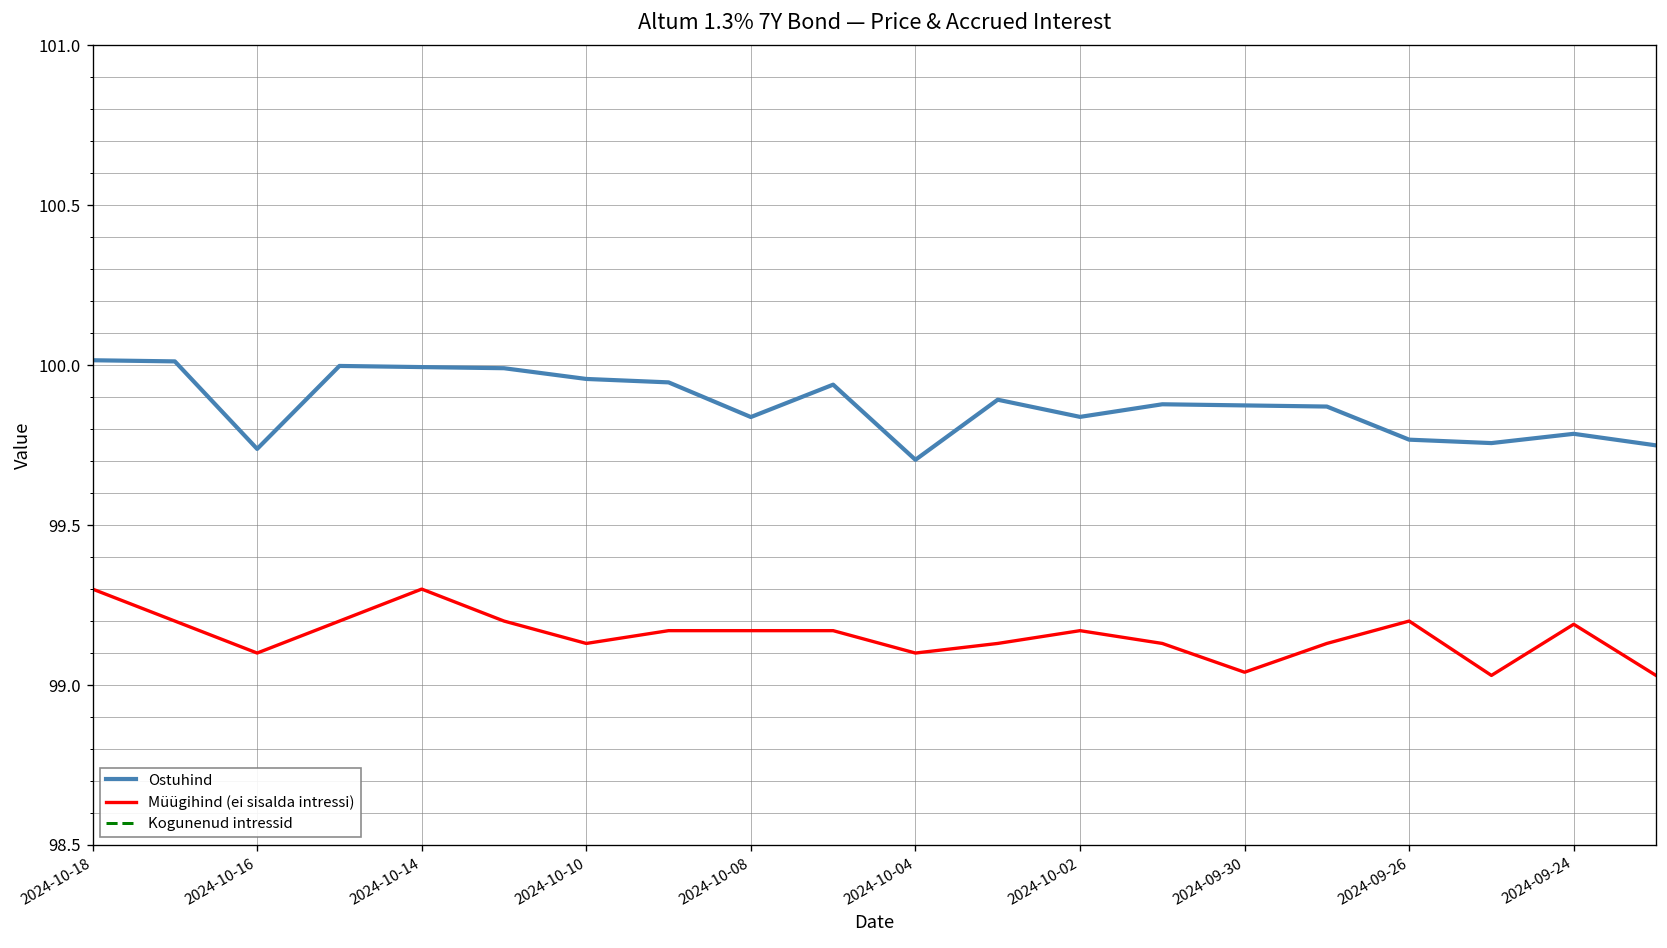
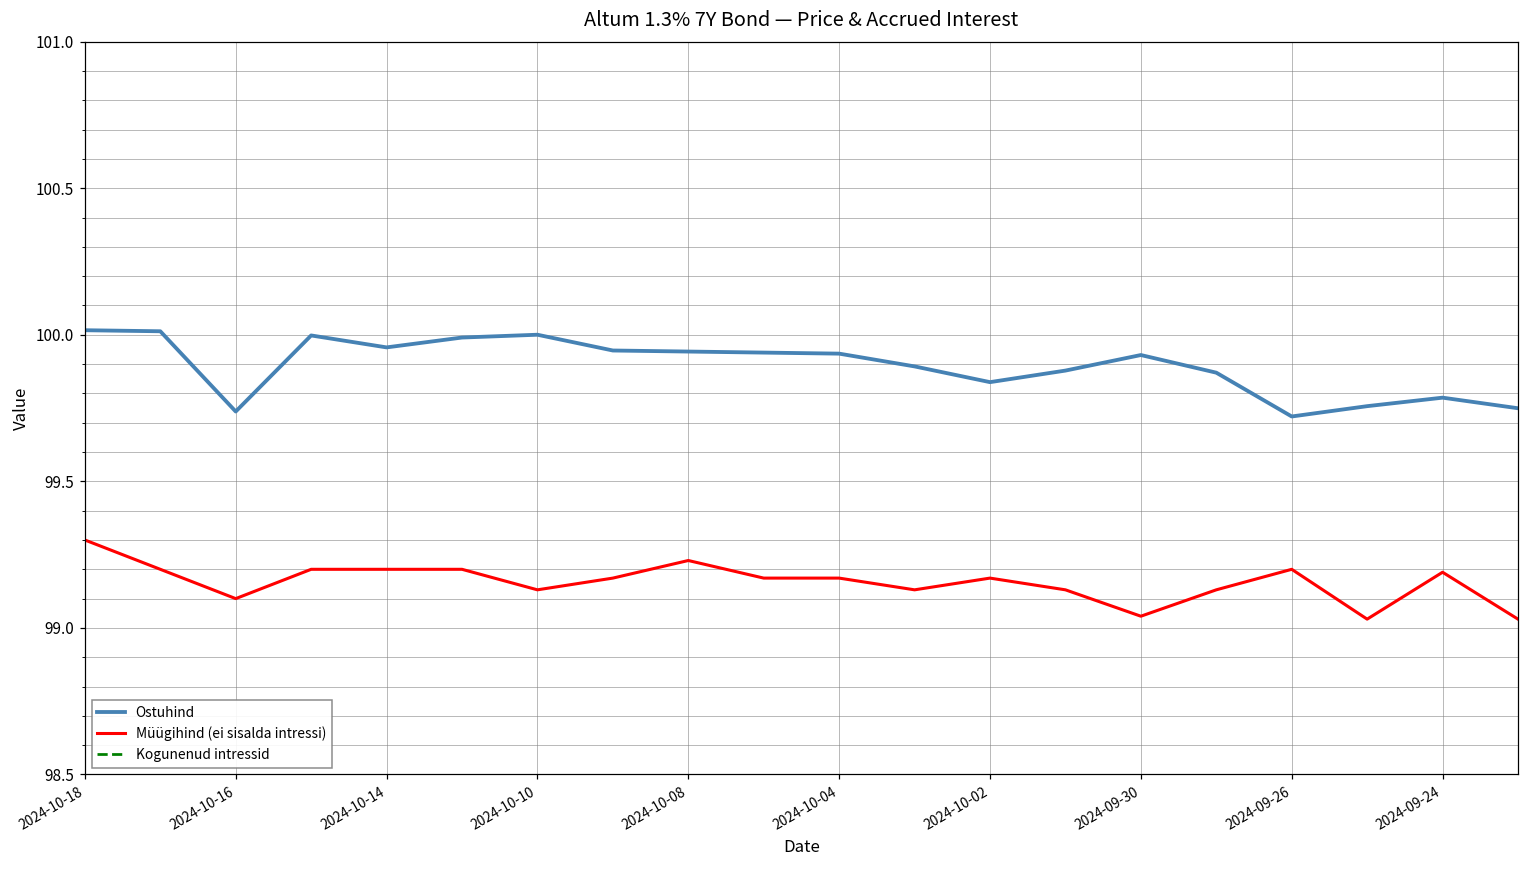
  {
    "Ostuhind": {
      "2024-10-18": 100.02,
      "2024-10-16": 99.74,
-     "2024-10-14": 99.99,
-     "2024-10-10": 99.96,
-     "2024-10-08": 99.84,
-     "2024-10-04": 99.70,
+     "2024-10-14": 99.96,
+     "2024-10-10": 100.00,
+     "2024-10-08": 99.94,
+     "2024-10-04": 99.94,
      "2024-10-02": 99.84,
-     "2024-09-30": 99.87,
-     "2024-09-26": 99.77,
+     "2024-09-30": 99.93,
+     "2024-09-26": 99.72,
      "2024-09-24": 99.79
    },
    "Müügihind (ei sisalda intressi)": {
      "2024-10-18": 99.30,
      "2024-10-16": 99.10,
-     "2024-10-14": 99.3,
+     "2024-10-14": 99.2,
      "2024-10-10": 99.13,
-     "2024-10-08": 99.17,
-     "2024-10-04": 99.10,
+     "2024-10-08": 99.23,
+     "2024-10-04": 99.17,
      "2024-10-02": 99.17,
      "2024-09-30": 99.04,
      "2024-09-26": 99.20,
      "2024-09-24": 99.19
    }
  }
